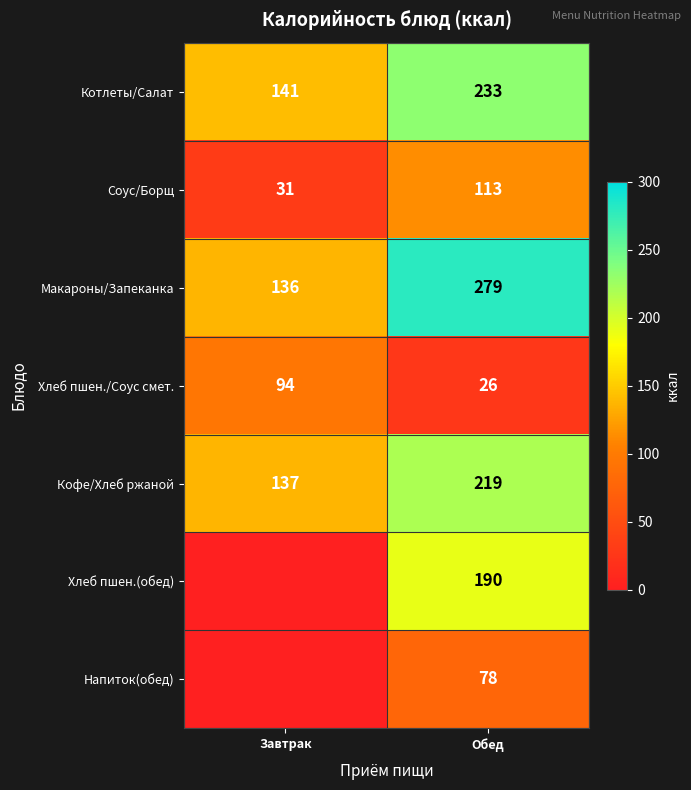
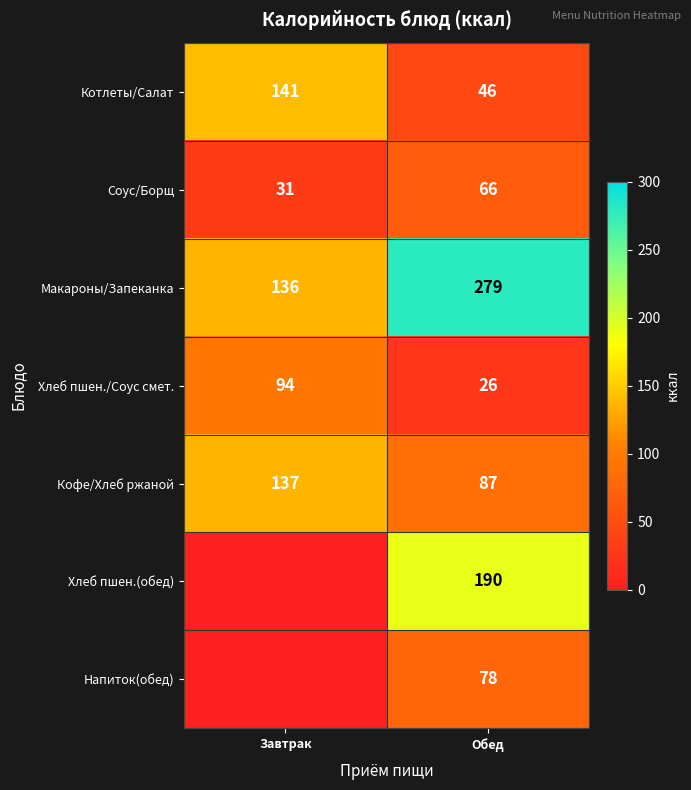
  {
    "Котлеты/Салат": {
      "Завтрак": 141,
-     "Обед": 233
+     "Обед": 46
    },
    "Соус/Борщ": {
      "Завтрак": 31,
-     "Обед": 113
+     "Обед": 66
    },
    "Макароны/Запеканка": {
      "Завтрак": 136,
      "Обед": 279
    },
    "Хлеб пшен./Соус смет.": {
      "Завтрак": 94,
      "Обед": 26
    },
    "Кофе/Хлеб ржаной": {
      "Завтрак": 137,
-     "Обед": 219
+     "Обед": 87
    },
    "Хлеб пшен.(обед)": {
      "Обед": 190
    },
    "Напиток(обед)": {
      "Обед": 78
    }
  }
